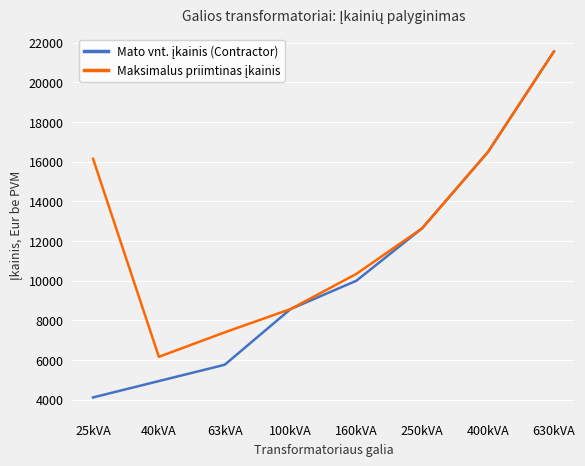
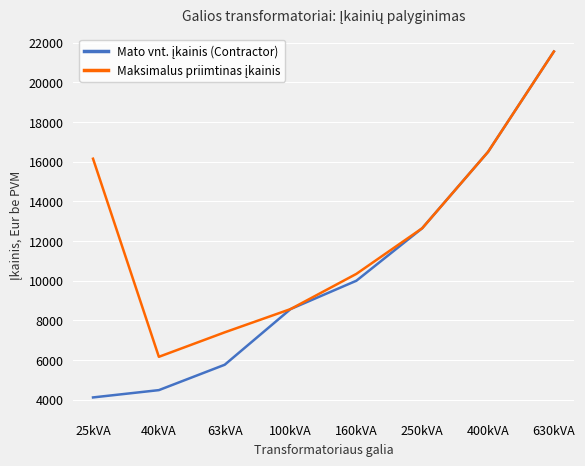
  {
    "Mato vnt. įkainis (Contractor)": {
      "25kVA": 4100,
-     "40kVA": 4900,
+     "40kVA": 4500,
      "63kVA": 5800,
      "160kVA": 10000
    },
    "Maksimalus priimtinas įkainis": {
      "25kVA": 16100,
      "40kVA": 6200,
      "63kVA": 7400,
      "160kVA": 10300
    }
  }
